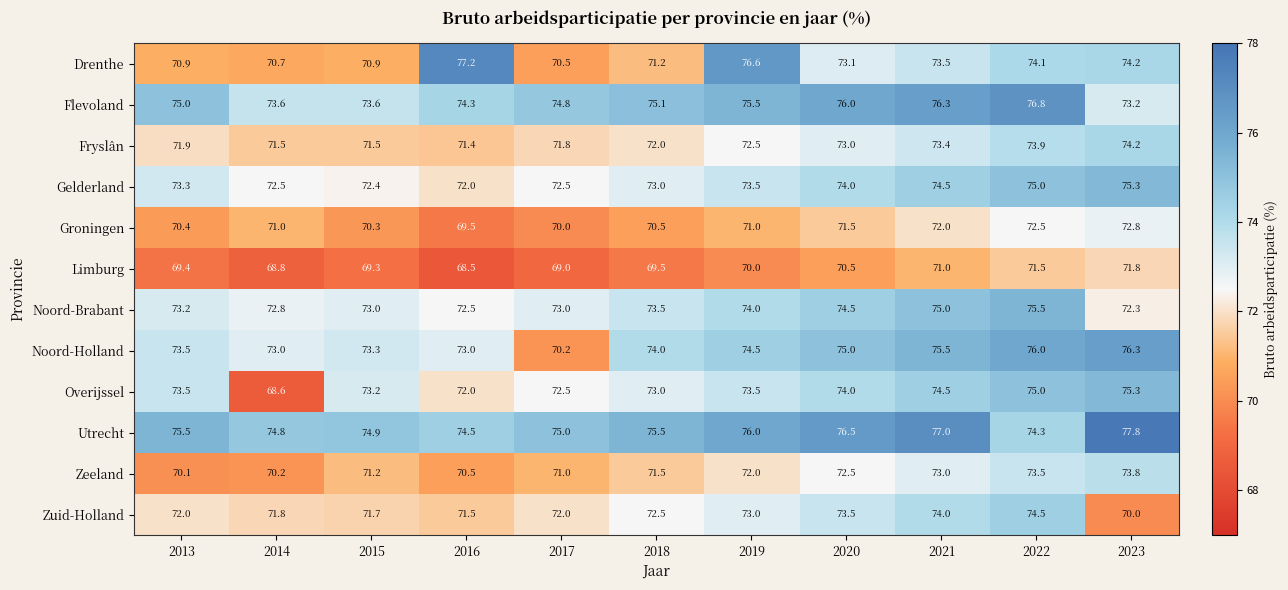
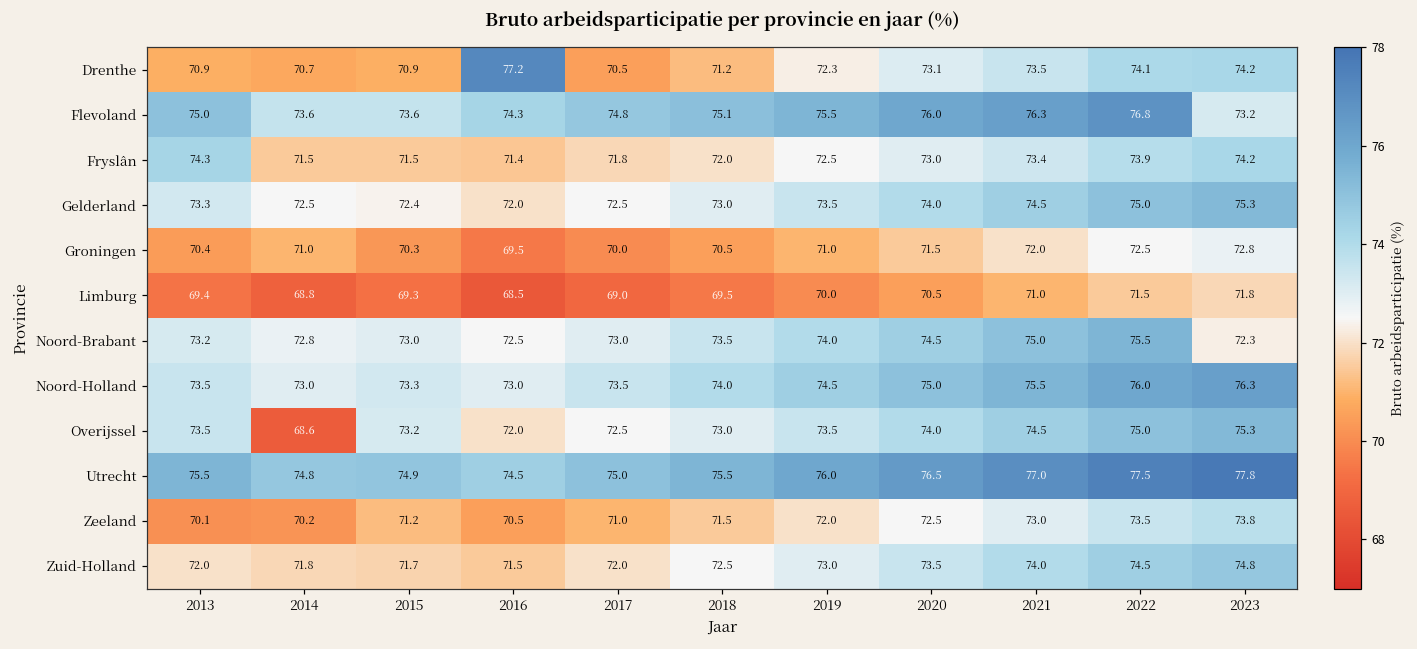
  {
    "Drenthe": {
      "2013": 70.9,
      "2014": 70.7,
      "2015": 70.9,
      "2016": 77.2,
      "2017": 70.5,
      "2018": 71.2,
-     "2019": 76.6,
+     "2019": 72.3,
      "2020": 73.1,
      "2021": 73.5,
      "2022": 74.1,
      "2023": 74.2
    },
    "Flevoland": {
      "2013": 75.0,
      "2014": 73.6,
      "2015": 73.6,
      "2016": 74.3,
      "2017": 74.8,
      "2018": 75.1,
      "2019": 75.5,
      "2020": 76.0,
      "2021": 76.3,
      "2022": 76.8,
      "2023": 73.2
    },
    "Fryslân": {
-     "2013": 71.9,
+     "2013": 74.3,
      "2014": 71.5,
      "2015": 71.5,
      "2016": 71.4,
      "2017": 71.8,
      "2018": 72.0,
      "2019": 72.5,
      "2020": 73.0,
      "2021": 73.4,
      "2022": 73.9,
      "2023": 74.2
    },
    "Gelderland": {
      "2013": 73.3,
      "2014": 72.5,
      "2015": 72.4,
      "2016": 72.0,
      "2017": 72.5,
      "2018": 73.0,
      "2019": 73.5,
      "2020": 74.0,
      "2021": 74.5,
      "2022": 75.0,
      "2023": 75.3
    },
    "Groningen": {
      "2013": 70.4,
      "2014": 71.0,
      "2015": 70.3,
      "2016": 69.5,
      "2017": 70.0,
      "2018": 70.5,
      "2019": 71.0,
      "2020": 71.5,
      "2021": 72.0,
      "2022": 72.5,
      "2023": 72.8
    },
    "Limburg": {
      "2013": 69.4,
      "2014": 68.8,
      "2015": 69.3,
      "2016": 68.5,
      "2017": 69.0,
      "2018": 69.5,
      "2019": 70.0,
      "2020": 70.5,
      "2021": 71.0,
      "2022": 71.5,
      "2023": 71.8
    },
    "Noord-Brabant": {
      "2013": 73.2,
      "2014": 72.8,
      "2015": 73.0,
      "2016": 72.5,
      "2017": 73.0,
      "2018": 73.5,
      "2019": 74.0,
      "2020": 74.5,
      "2021": 75.0,
      "2022": 75.5,
      "2023": 72.3
    },
    "Noord-Holland": {
      "2013": 73.5,
      "2014": 73.0,
      "2015": 73.3,
      "2016": 73.0,
-     "2017": 70.2,
+     "2017": 73.5,
      "2018": 74.0,
      "2019": 74.5,
      "2020": 75.0,
      "2021": 75.5,
      "2022": 76.0,
      "2023": 76.3
    },
    "Overijssel": {
      "2013": 73.5,
      "2014": 68.6,
      "2015": 73.2,
      "2016": 72.0,
      "2017": 72.5,
      "2018": 73.0,
      "2019": 73.5,
      "2020": 74.0,
      "2021": 74.5,
      "2022": 75.0,
      "2023": 75.3
    },
    "Utrecht": {
      "2013": 75.5,
      "2014": 74.8,
      "2015": 74.9,
      "2016": 74.5,
      "2017": 75.0,
      "2018": 75.5,
      "2019": 76.0,
      "2020": 76.5,
      "2021": 77.0,
-     "2022": 74.3,
+     "2022": 77.5,
      "2023": 77.8
    },
    "Zeeland": {
      "2013": 70.1,
      "2014": 70.2,
      "2015": 71.2,
      "2016": 70.5,
      "2017": 71.0,
      "2018": 71.5,
      "2019": 72.0,
      "2020": 72.5,
      "2021": 73.0,
      "2022": 73.5,
      "2023": 73.8
    },
    "Zuid-Holland": {
      "2013": 72.0,
      "2014": 71.8,
      "2015": 71.7,
      "2016": 71.5,
      "2017": 72.0,
      "2018": 72.5,
      "2019": 73.0,
      "2020": 73.5,
      "2021": 74.0,
      "2022": 74.5,
-     "2023": 70.0
+     "2023": 74.8
    }
  }
